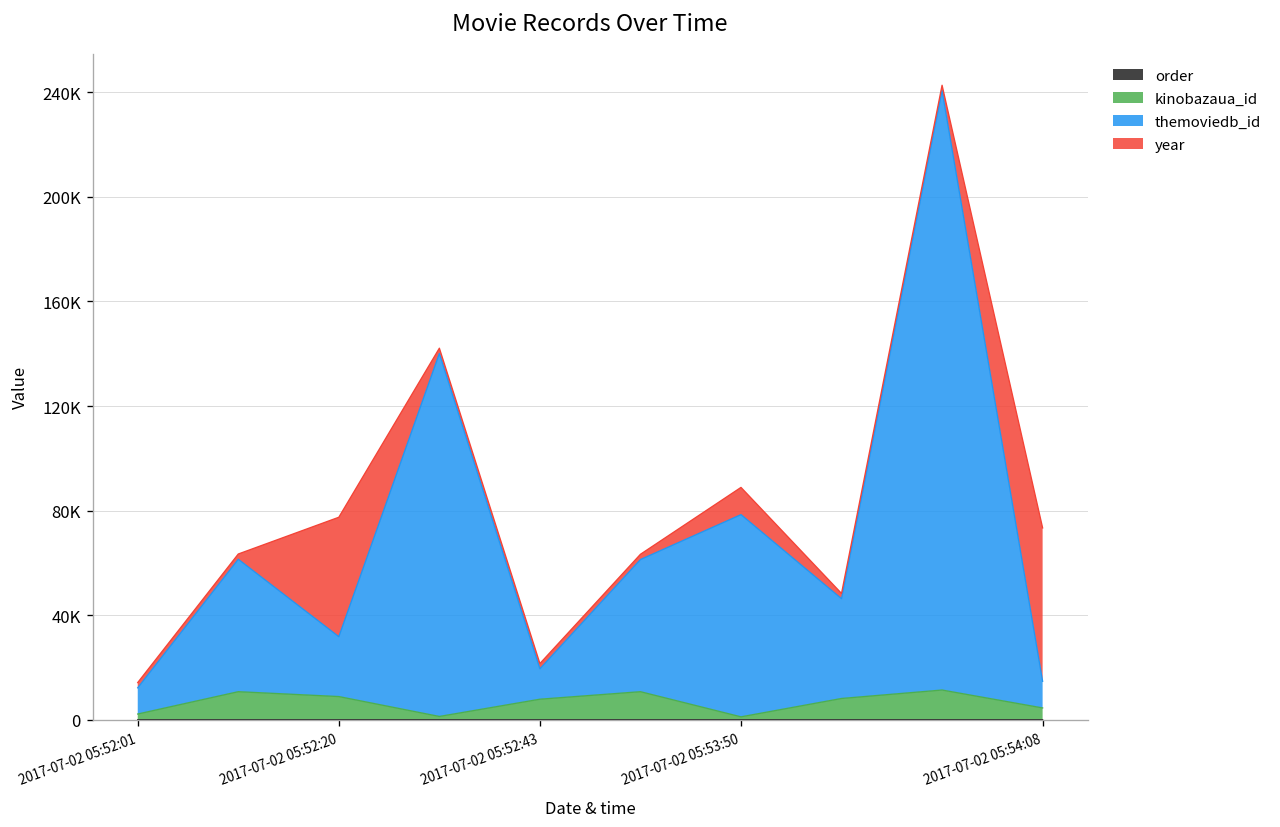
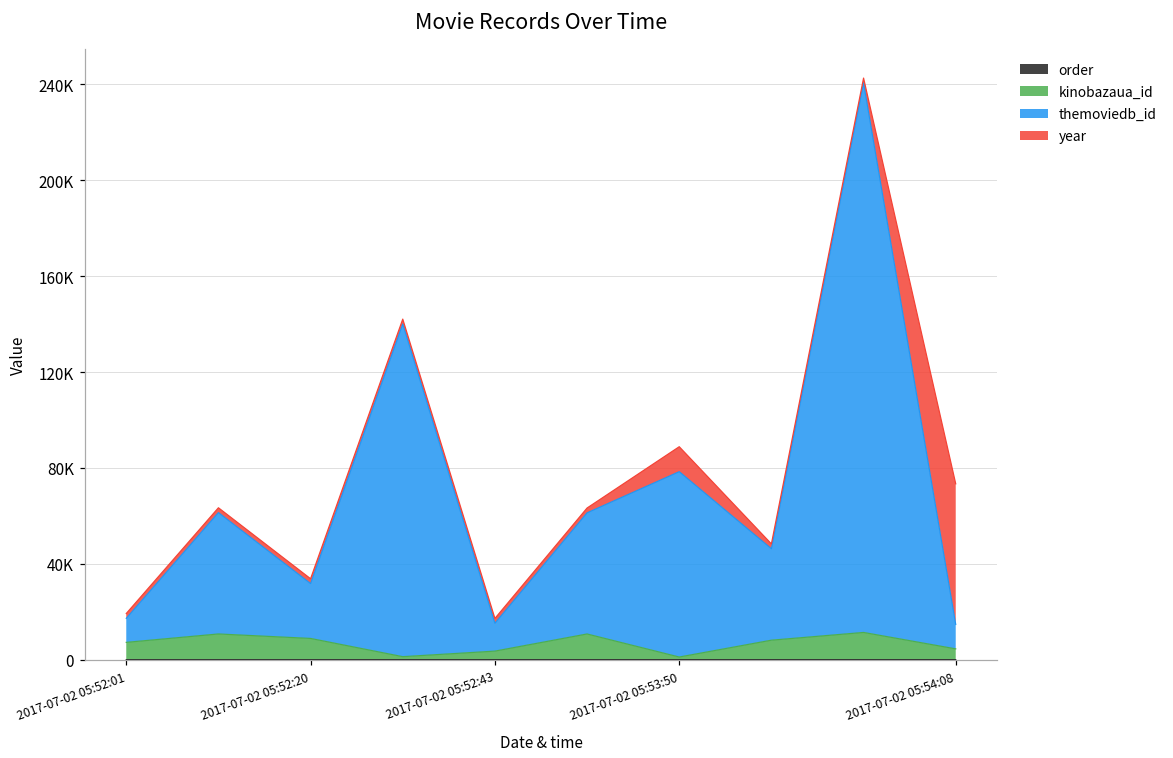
  {
    "order": {
      "2017-07-02 05:52:01": 0,
      "2017-07-02 05:52:20": 0,
      "2017-07-02 05:52:43": 0,
      "2017-07-02 05:54:08": 0
    },
    "kinobazaua_id": {
-     "2017-07-02 05:52:01": 2000,
+     "2017-07-02 05:52:01": 7000,
      "2017-07-02 05:52:20": 9000,
-     "2017-07-02 05:52:43": 8000,
+     "2017-07-02 05:52:43": 4000,
      "2017-07-02 05:54:08": 5000
    },
    "themoviedb_id": {
      "2017-07-02 05:52:01": 10000,
      "2017-07-02 05:52:20": 23000,
      "2017-07-02 05:52:43": 12000,
      "2017-07-02 05:53:50": 77000,
      "2017-07-02 05:54:08": 10000
    },
    "year": {
      "2017-07-02 05:52:01": 2000,
-     "2017-07-02 05:52:20": 46000,
+     "2017-07-02 05:52:20": 2000,
      "2017-07-02 05:52:43": 2000,
      "2017-07-02 05:53:50": 10000,
      "2017-07-02 05:54:08": 59000
    }
  }
